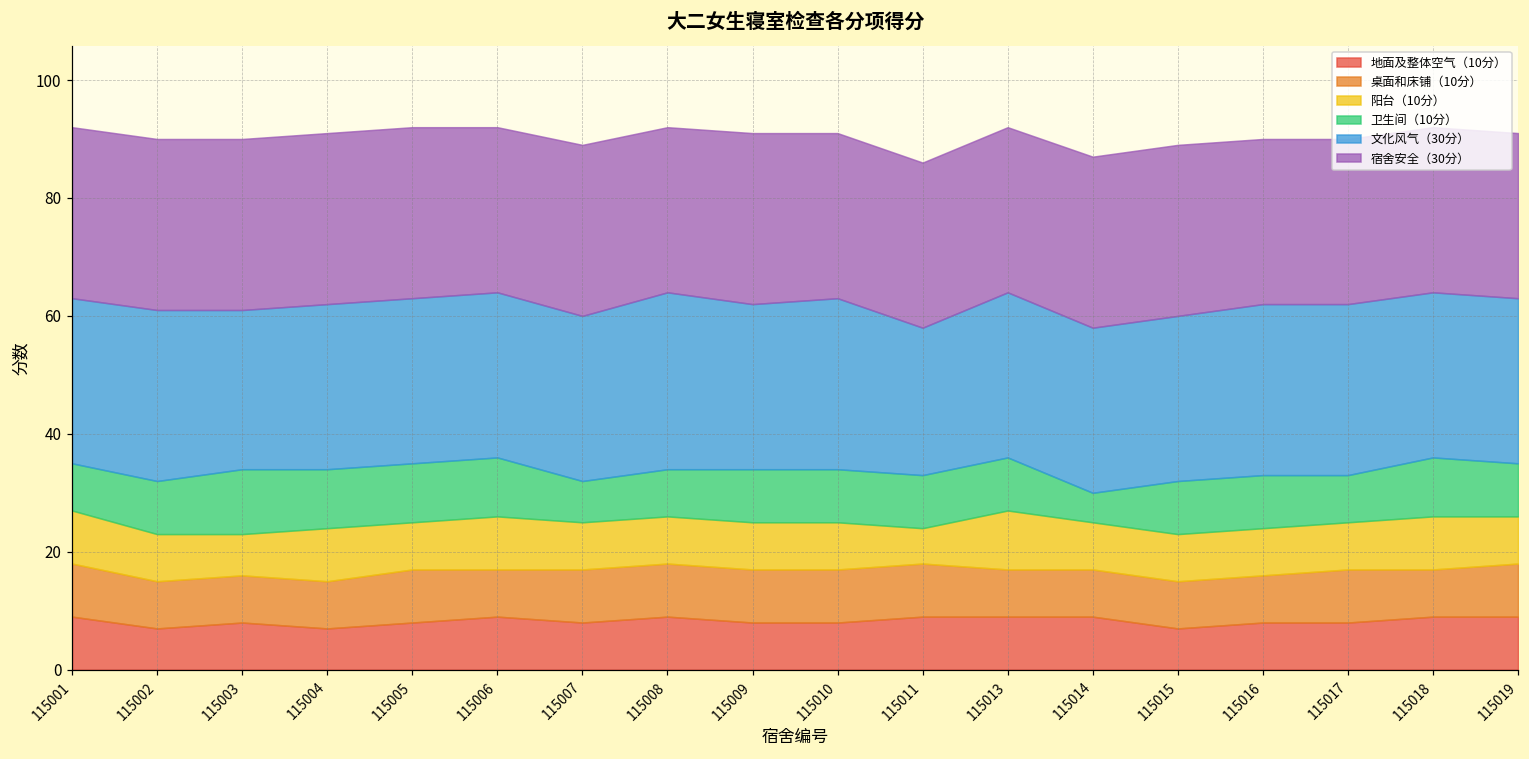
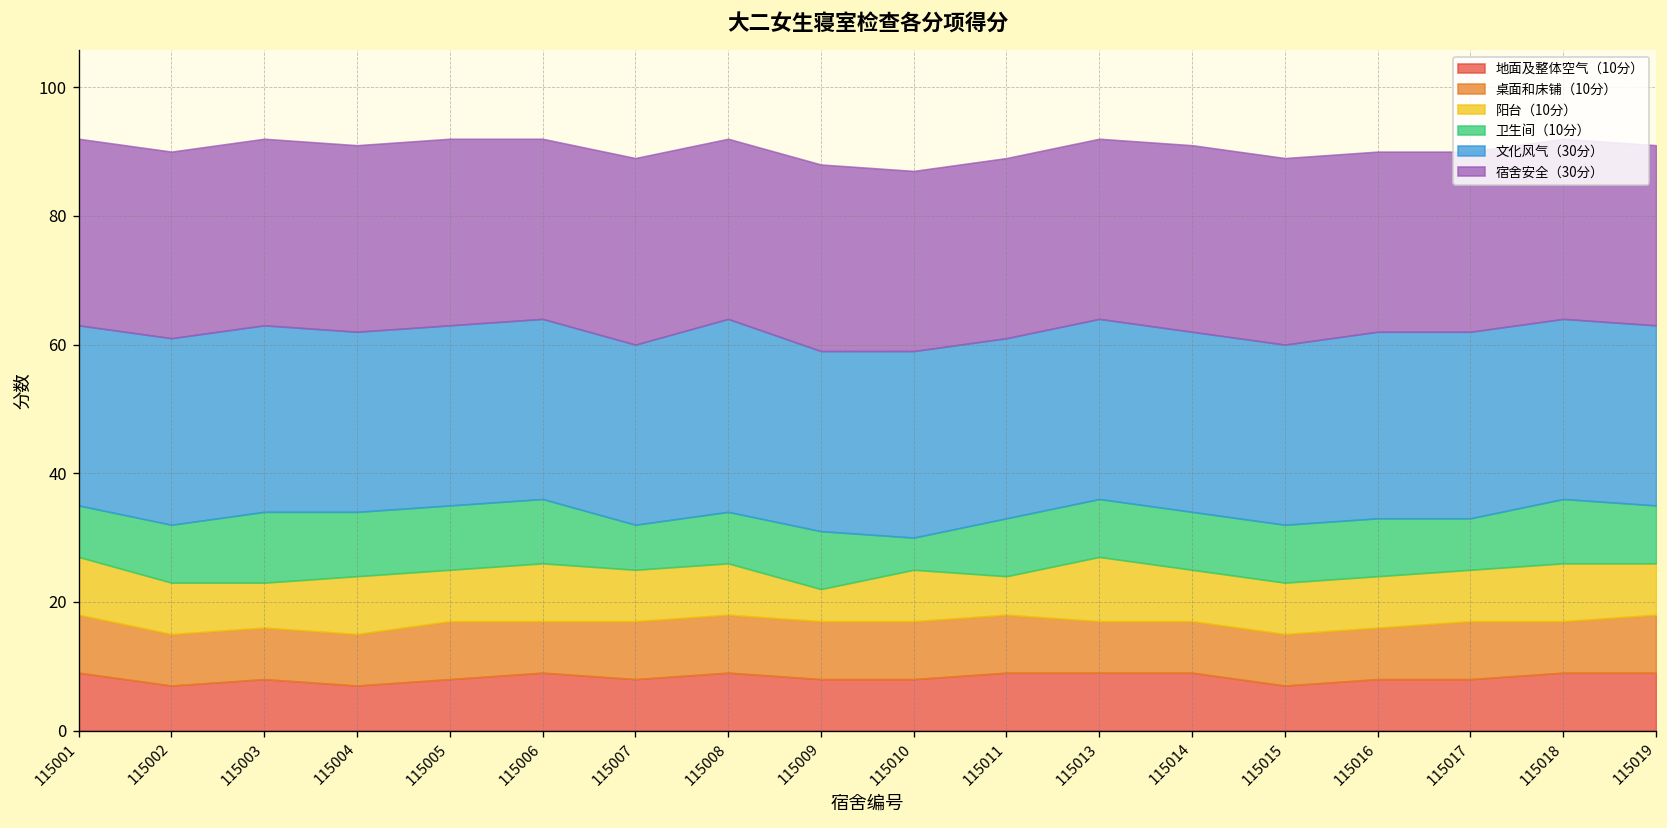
  {
    "阳台（10分）": {
      "115001": 9,
      "115002": 8,
      "115003": 7,
      "115004": 9,
      "115005": 8,
      "115006": 9,
      "115007": 8,
      "115008": 8,
-     "115009": 8,
+     "115009": 5,
      "115010": 8,
      "115011": 6,
      "115013": 10,
      "115014": 8,
      "115015": 8,
      "115016": 8,
      "115017": 8,
      "115018": 9,
      "115019": 8
    },
    "卫生间（10分）": {
      "115001": 8,
      "115002": 9,
      "115003": 11,
      "115004": 10,
      "115005": 10,
      "115006": 10,
      "115007": 7,
      "115008": 8,
      "115009": 9,
-     "115010": 9,
+     "115010": 5,
      "115011": 9,
      "115013": 9,
-     "115014": 5,
+     "115014": 9,
      "115015": 9,
      "115016": 9,
      "115017": 8,
      "115018": 10,
      "115019": 9
    },
    "文化风气（30分）": {
      "115001": 28,
      "115002": 29,
-     "115003": 27,
+     "115003": 29,
      "115004": 28,
      "115005": 28,
      "115006": 28,
      "115007": 28,
      "115008": 30,
      "115009": 28,
      "115010": 29,
-     "115011": 25,
+     "115011": 28,
      "115013": 28,
      "115014": 28,
      "115015": 28,
      "115016": 29,
      "115017": 29,
      "115018": 28,
      "115019": 28
    },
    "宿舍安全（30分）": {
      "115001": 29,
      "115002": 29,
      "115003": 29,
      "115004": 29,
      "115005": 29,
      "115006": 28,
      "115007": 29,
      "115008": 28,
      "115009": 29,
      "115010": 28,
      "115011": 28,
      "115013": 28,
      "115014": 29,
      "115015": 29,
      "115016": 28,
      "115019": 28
    }
  }
